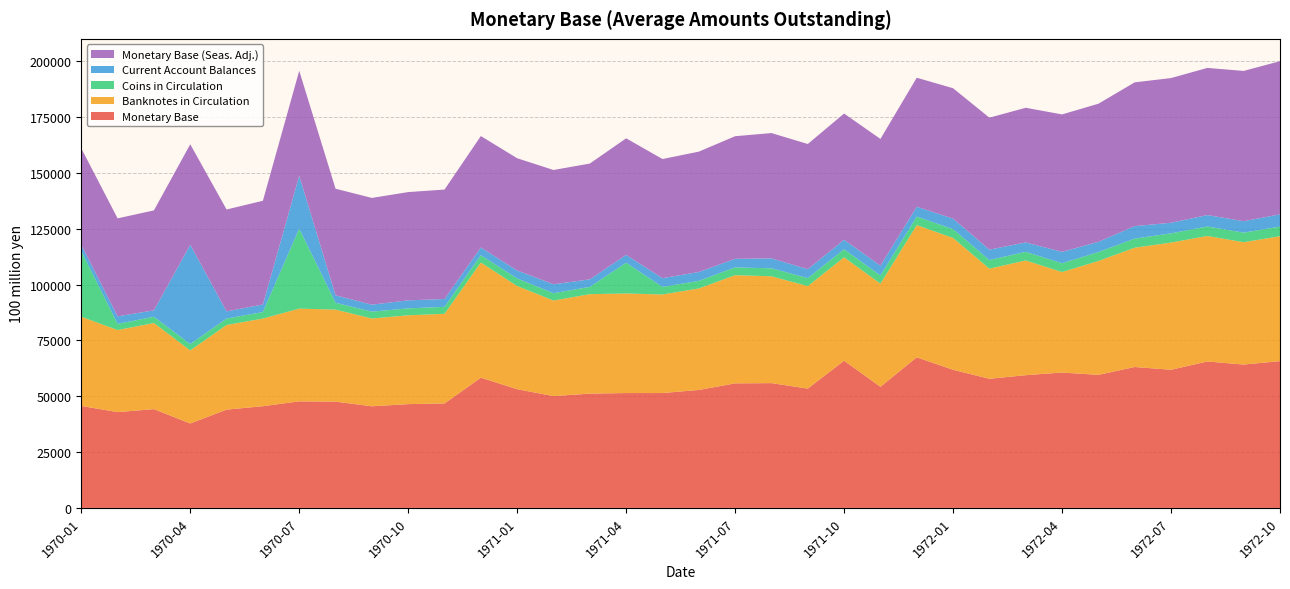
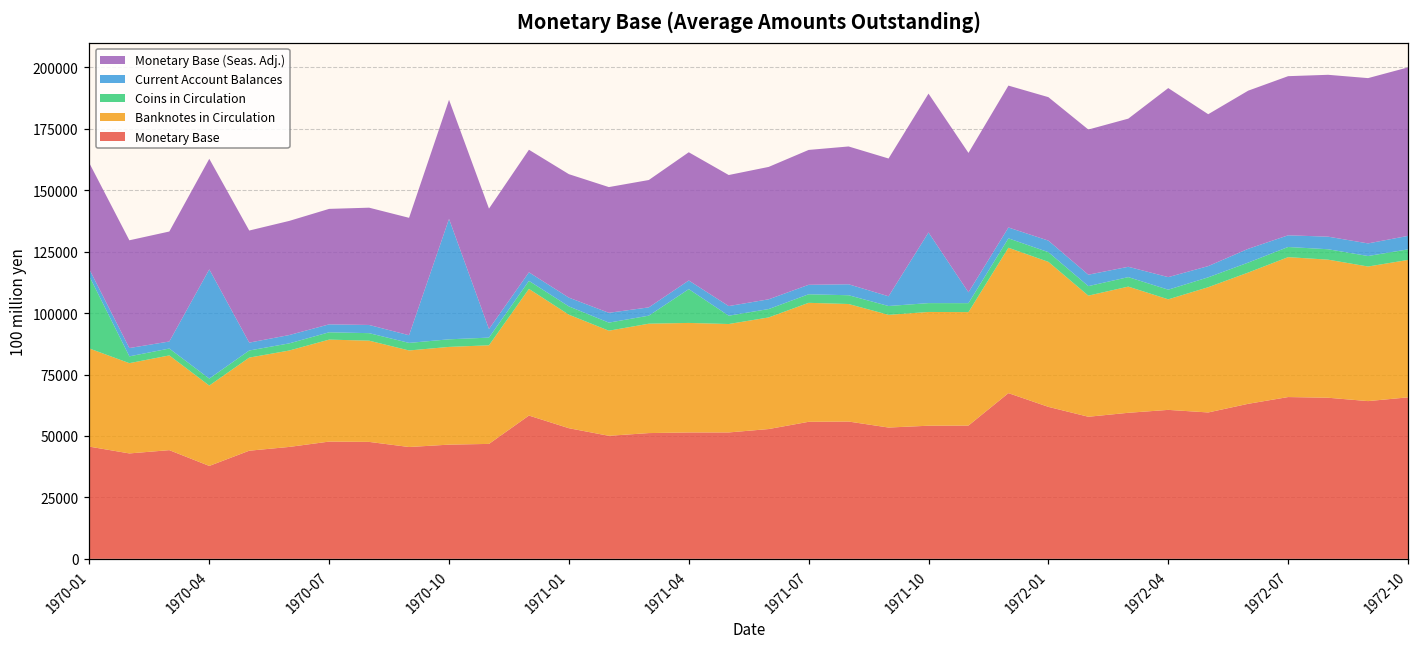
  {
    "Monetary Base": {
      "1970-01": 46000,
      "1970-04": 38000,
      "1970-07": 48000,
      "1970-10": 46000,
      "1971-01": 53000,
      "1971-04": 51000,
      "1971-07": 56000,
-     "1971-10": 66000,
+     "1971-10": 54000,
      "1972-01": 62000,
      "1972-04": 61000,
-     "1972-07": 62000,
+     "1972-07": 66000,
      "1972-10": 66000
    },
    "Banknotes in Circulation": {
      "1970-01": 40000,
      "1970-04": 33000,
      "1970-07": 42000,
      "1970-10": 40000,
      "1971-01": 46000,
      "1971-04": 45000,
      "1971-07": 48000,
      "1971-10": 46000,
      "1972-01": 59000,
      "1972-04": 45000,
      "1972-07": 57000,
      "1972-10": 56000
    },
    "Coins in Circulation": {
      "1970-01": 29000,
      "1970-04": 3000,
-     "1970-07": 36000,
+     "1970-07": 3000,
      "1970-10": 3000,
      "1971-01": 3000,
      "1971-04": 14000,
      "1971-07": 3000,
      "1971-10": 4000,
      "1972-01": 4000,
      "1972-04": 4000,
      "1972-07": 4000,
      "1972-10": 4000
    },
    "Current Account Balances": {
      "1970-01": 3000,
      "1970-04": 44000,
-     "1970-07": 24000,
-     "1970-10": 4000,
+     "1970-07": 3000,
+     "1970-10": 49000,
      "1971-01": 4000,
      "1971-04": 4000,
      "1971-07": 4000,
-     "1971-10": 4000,
+     "1971-10": 29000,
      "1972-01": 5000,
      "1972-04": 5000,
      "1972-07": 5000,
      "1972-10": 5000
    },
    "Monetary Base (Seas. Adj.)": {
      "1970-01": 43000,
      "1970-04": 45000,
      "1970-07": 47000,
      "1970-10": 48000,
      "1971-01": 50000,
      "1971-04": 52000,
      "1971-07": 55000,
      "1971-10": 57000,
      "1972-01": 58000,
-     "1972-04": 62000,
+     "1972-04": 77000,
      "1972-07": 65000,
      "1972-10": 69000
    }
  }
